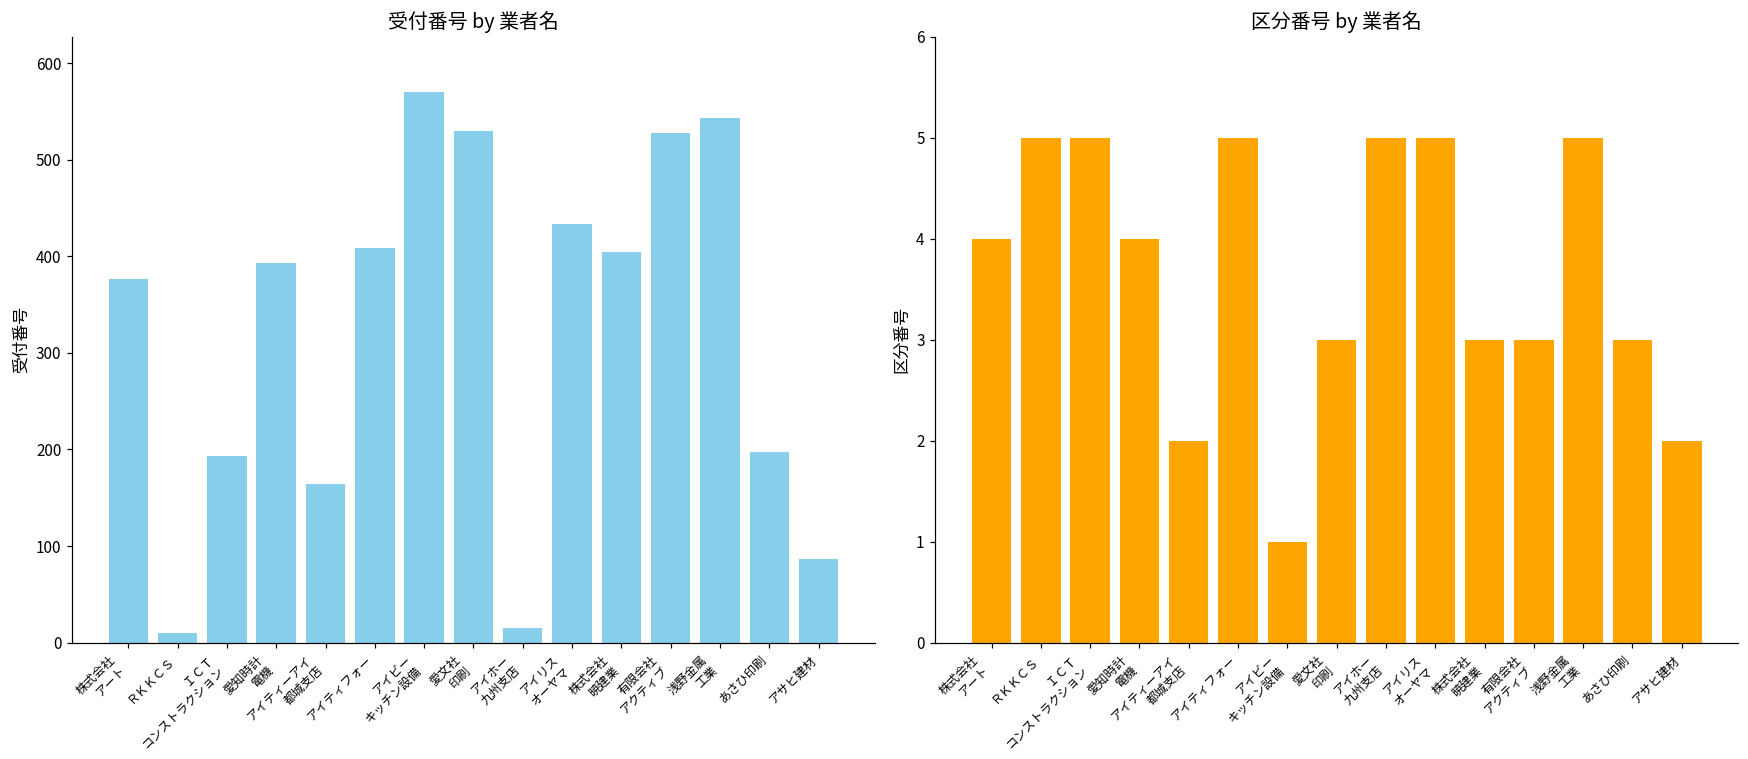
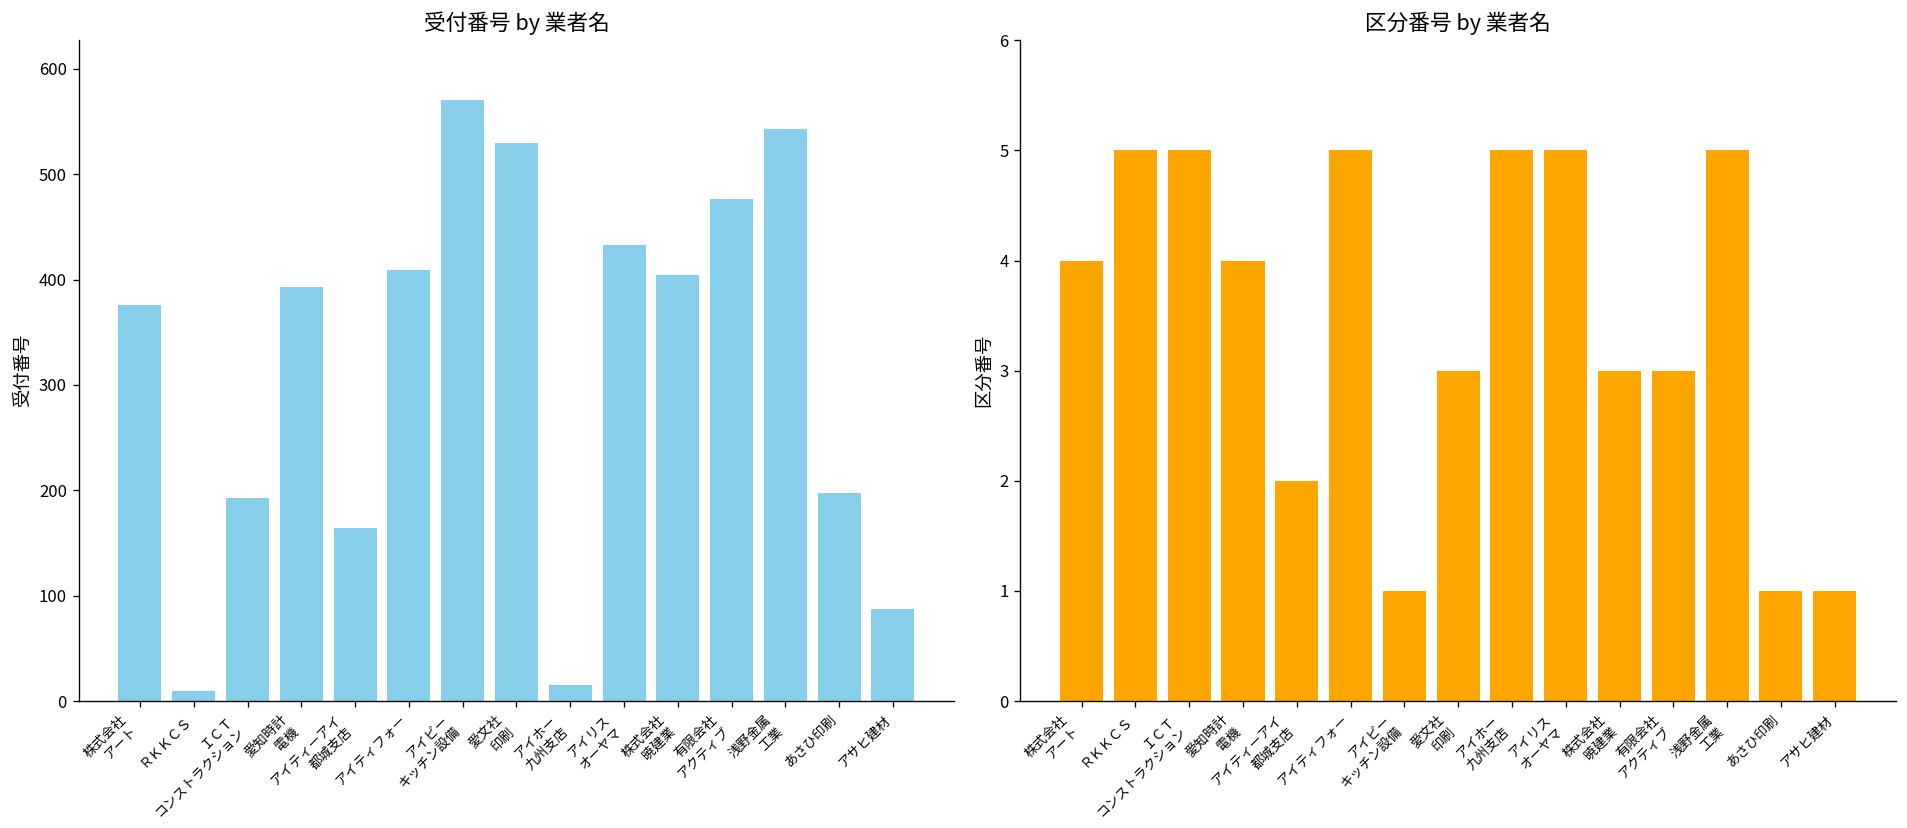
  {
    "受付番号 by 業者名": {
      "株式会社 アート": 380,
      "ＲＫＫＣＳ": 10,
      "ＩＣＴ コンストラクション": 190,
      "愛知時計 電機": 390,
      "アイティーアイ 都城支店": 160,
      "アイティフォー": 410,
      "アイビー キッチン設備": 570,
      "愛文社 印刷": 530,
      "アイホー 九州支店": 20,
      "アイリス オーヤマ": 430,
      "株式会社 暁建業": 400,
-     "有限会社 アクティブ": 530,
+     "有限会社 アクティブ": 480,
      "浅野金属 工業": 540,
      "あさひ印刷": 200,
      "アサヒ建材": 90
    },
    "区分番号 by 業者名": {
      "株式会社 アート": 4,
      "ＲＫＫＣＳ": 5,
      "ＩＣＴ コンストラクション": 5,
      "愛知時計 電機": 4,
      "アイティーアイ 都城支店": 2,
      "アイティフォー": 5,
      "アイビー キッチン設備": 1,
      "愛文社 印刷": 3,
      "アイホー 九州支店": 5,
      "アイリス オーヤマ": 5,
      "株式会社 暁建業": 3,
      "有限会社 アクティブ": 3,
      "浅野金属 工業": 5,
-     "あさひ印刷": 3,
-     "アサヒ建材": 2
+     "あさひ印刷": 1,
+     "アサヒ建材": 1
    }
  }
